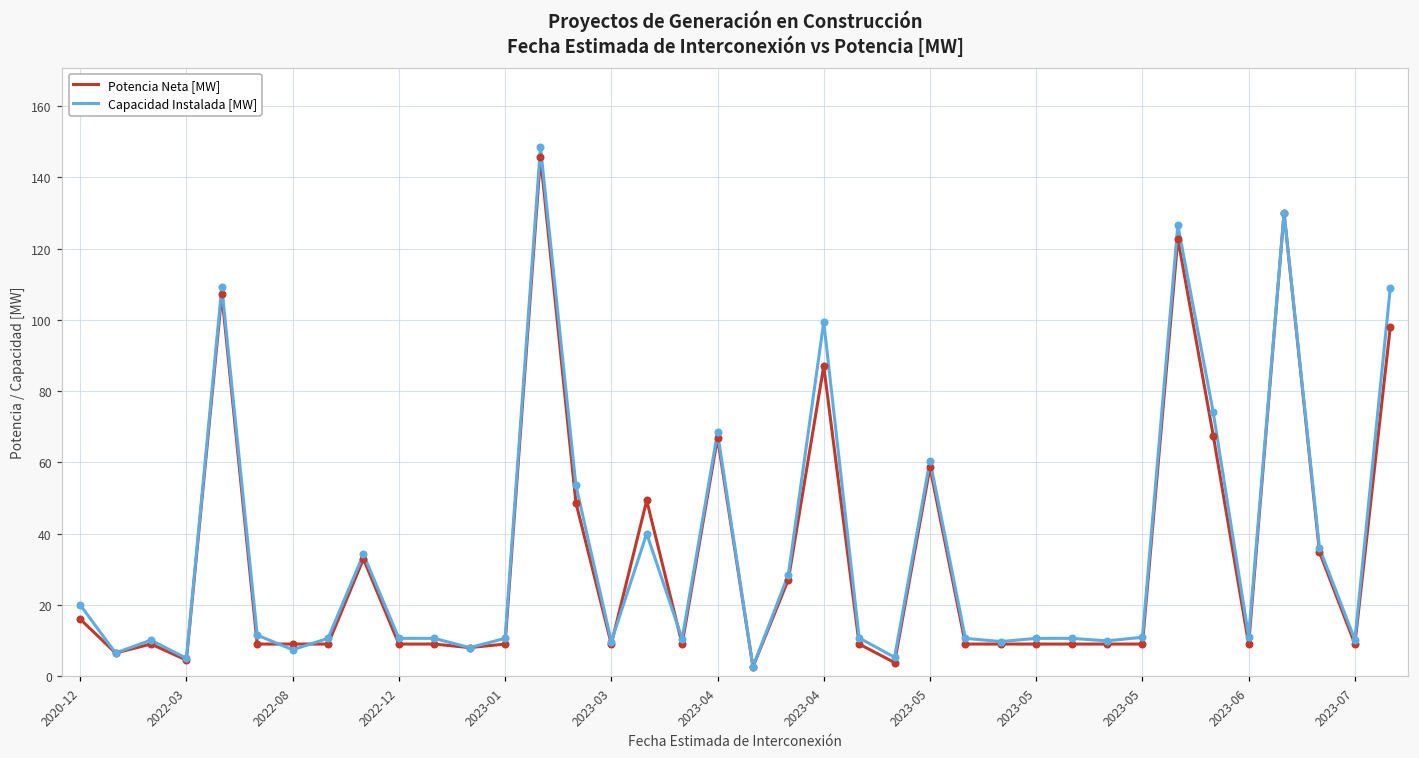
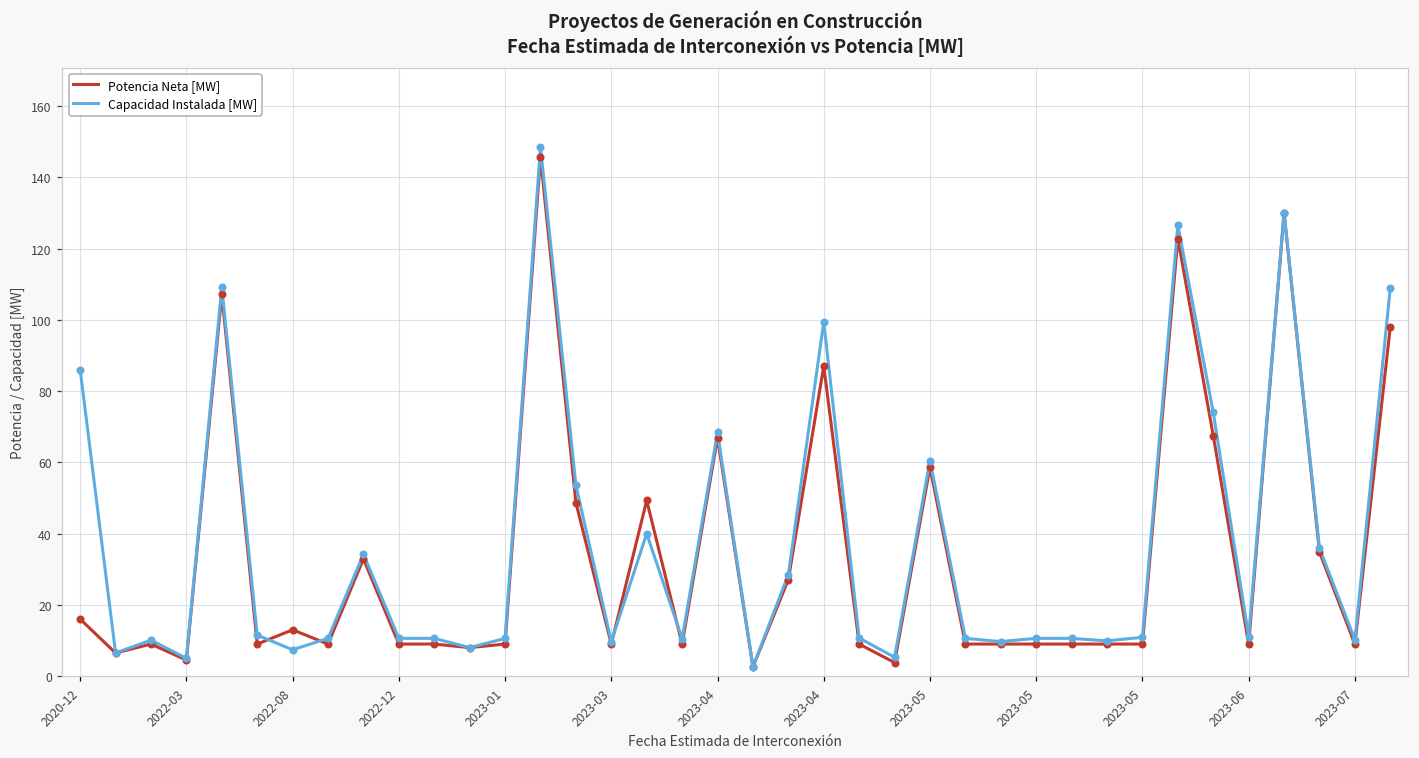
  {
    "Potencia Neta [MW]": {
      "2020-12": 16,
-     "2022-08": 9
+     "2022-08": 13
    },
    "Capacidad Instalada [MW]": {
-     "2020-12": 20,
+     "2020-12": 86,
      "2022-08": 7
    }
  }
